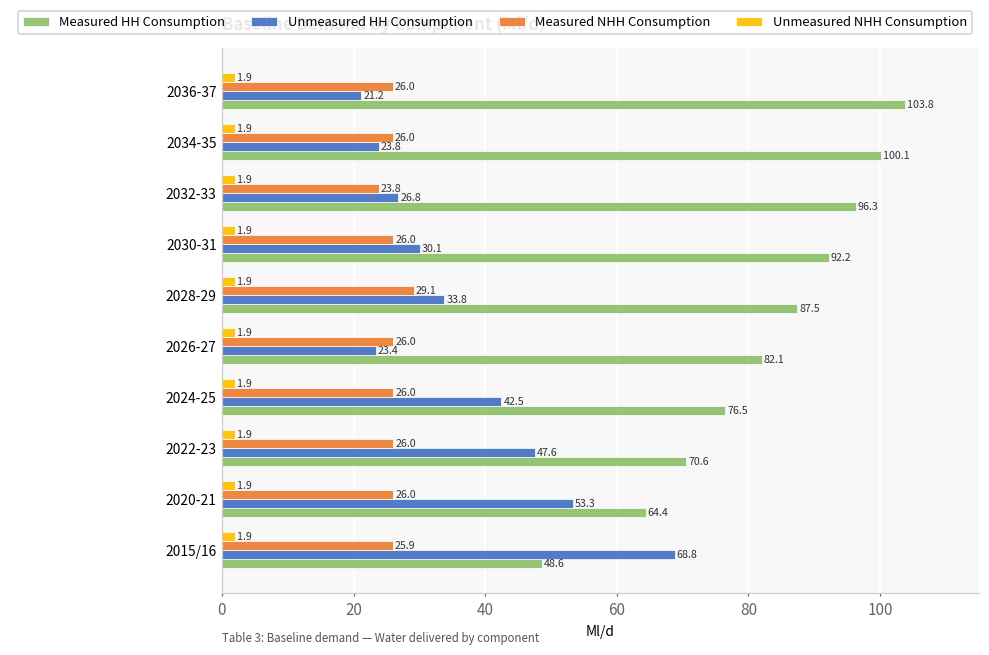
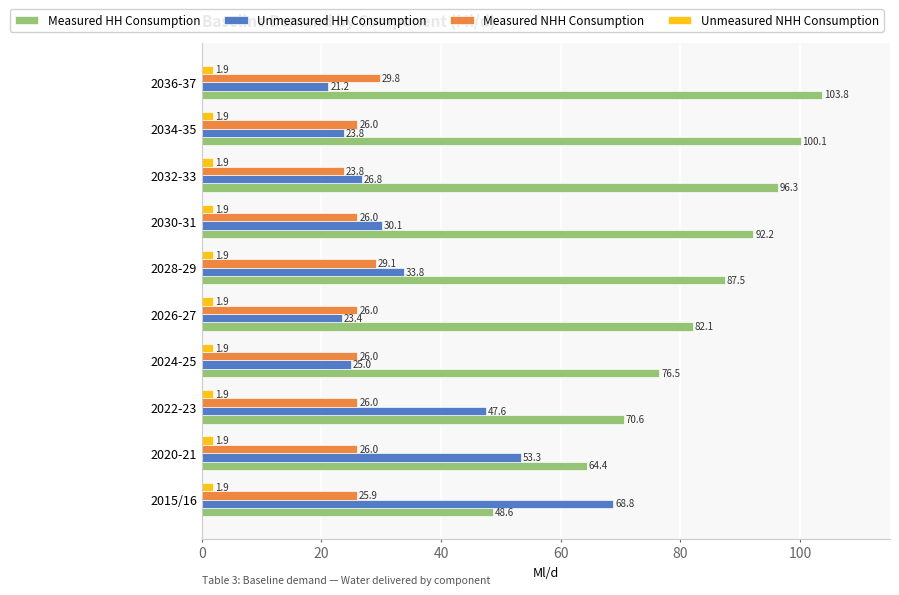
  {
    "Measured HH Consumption": {
      "2036-37": 103.8,
      "2034-35": 100.1,
      "2032-33": 96.3,
      "2030-31": 92.2,
      "2028-29": 87.5,
      "2026-27": 82.1,
      "2024-25": 76.5,
      "2022-23": 70.6,
      "2020-21": 64.4,
      "2015/16": 48.6
    },
    "Unmeasured HH Consumption": {
      "2036-37": 21.2,
      "2034-35": 23.8,
      "2032-33": 26.8,
      "2030-31": 30.1,
      "2028-29": 33.8,
      "2026-27": 23.4,
-     "2024-25": 42.5,
+     "2024-25": 25.0,
      "2022-23": 47.6,
      "2020-21": 53.3,
      "2015/16": 68.8
    },
    "Measured NHH Consumption": {
-     "2036-37": 26.0,
+     "2036-37": 29.8,
      "2034-35": 26.0,
      "2032-33": 23.8,
      "2030-31": 26.0,
      "2028-29": 29.1,
      "2026-27": 26.0,
      "2024-25": 26.0,
      "2022-23": 26.0,
      "2020-21": 26.0,
      "2015/16": 25.9
    },
    "Unmeasured NHH Consumption": {
      "2036-37": 1.9,
      "2034-35": 1.9,
      "2032-33": 1.9,
      "2030-31": 1.9,
      "2028-29": 1.9,
      "2026-27": 1.9,
      "2024-25": 1.9,
      "2022-23": 1.9,
      "2020-21": 1.9,
      "2015/16": 1.9
    }
  }
